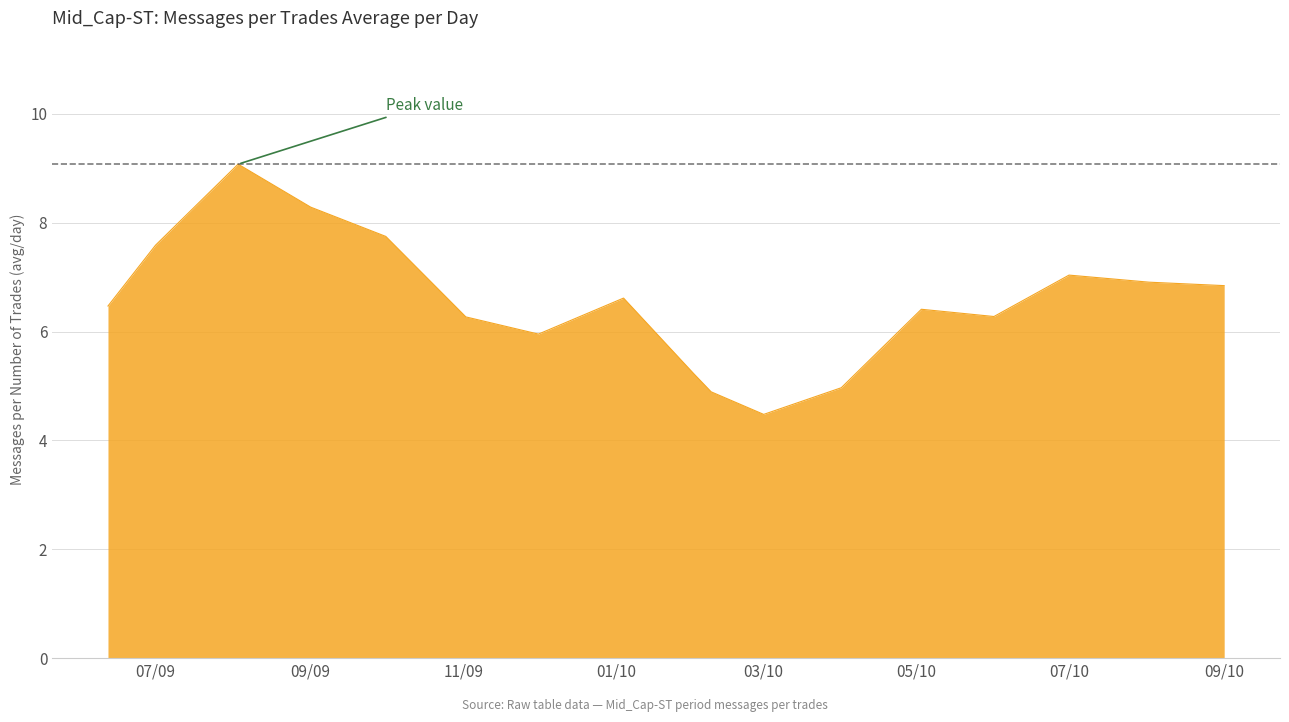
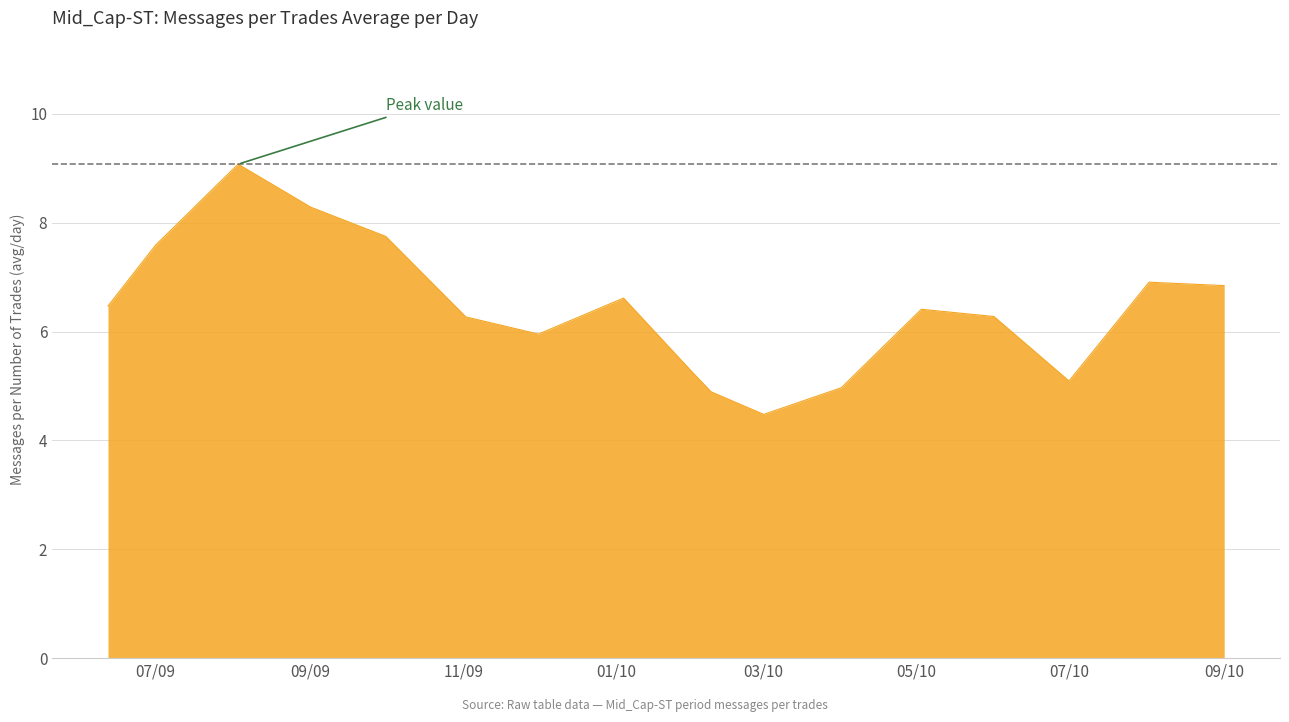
  {
    "07/09": 7.6,
    "09/09": 8.3,
    "03/10": 4.5,
-   "07/10": 7.0,
+   "07/10": 5.1,
    "09/10": 6.8
  }
